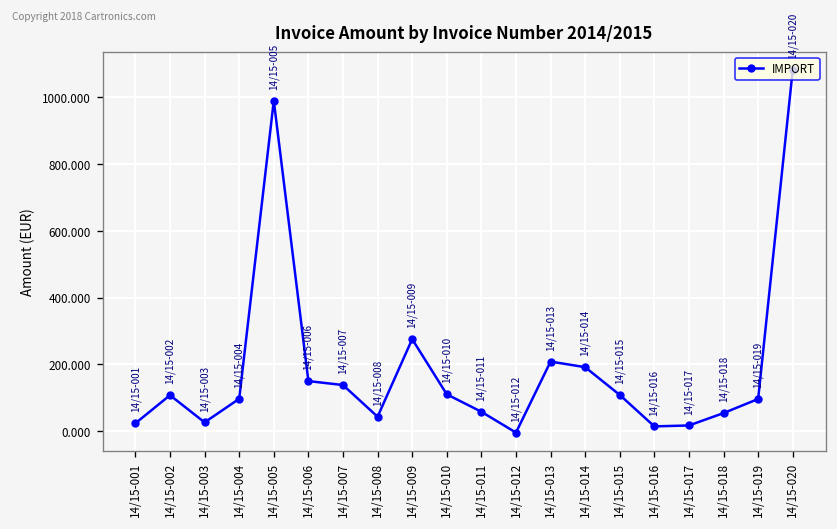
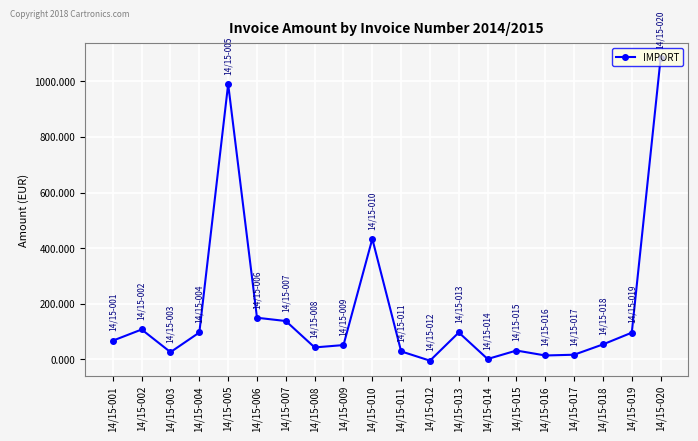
  {
-   "14/15-001": 20,
-   "14/15-009": 280,
-   "14/15-010": 110,
-   "14/15-011": 60,
-   "14/15-013": 210,
-   "14/15-014": 190,
-   "14/15-015": 110
+   "14/15-001": 70,
+   "14/15-009": 50,
+   "14/15-010": 430,
+   "14/15-011": 30,
+   "14/15-013": 100,
+   "14/15-014": 0,
+   "14/15-015": 30
  }
